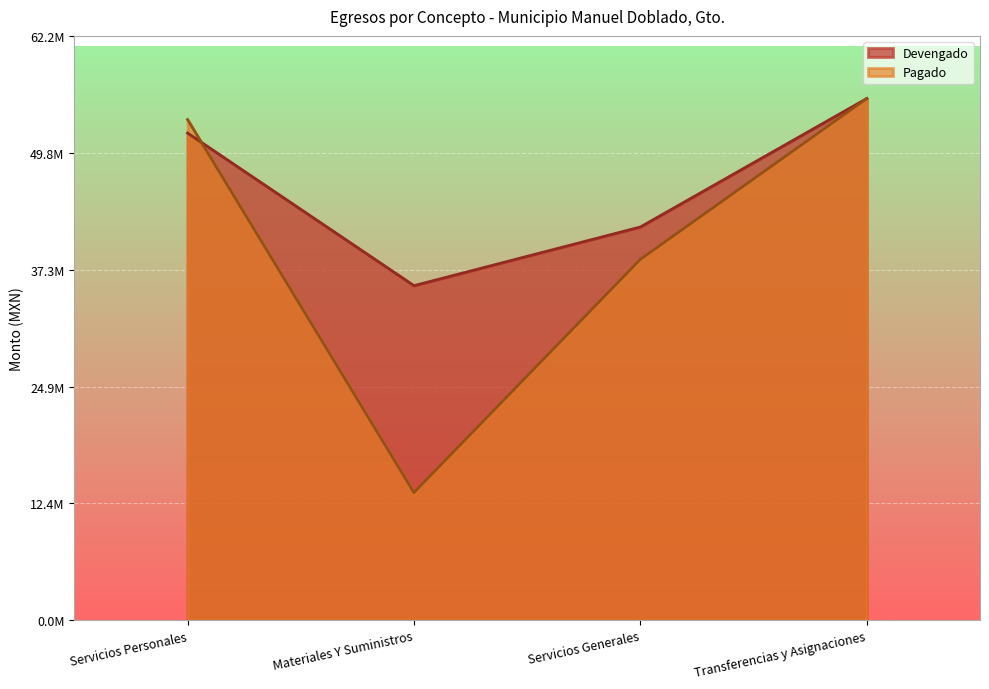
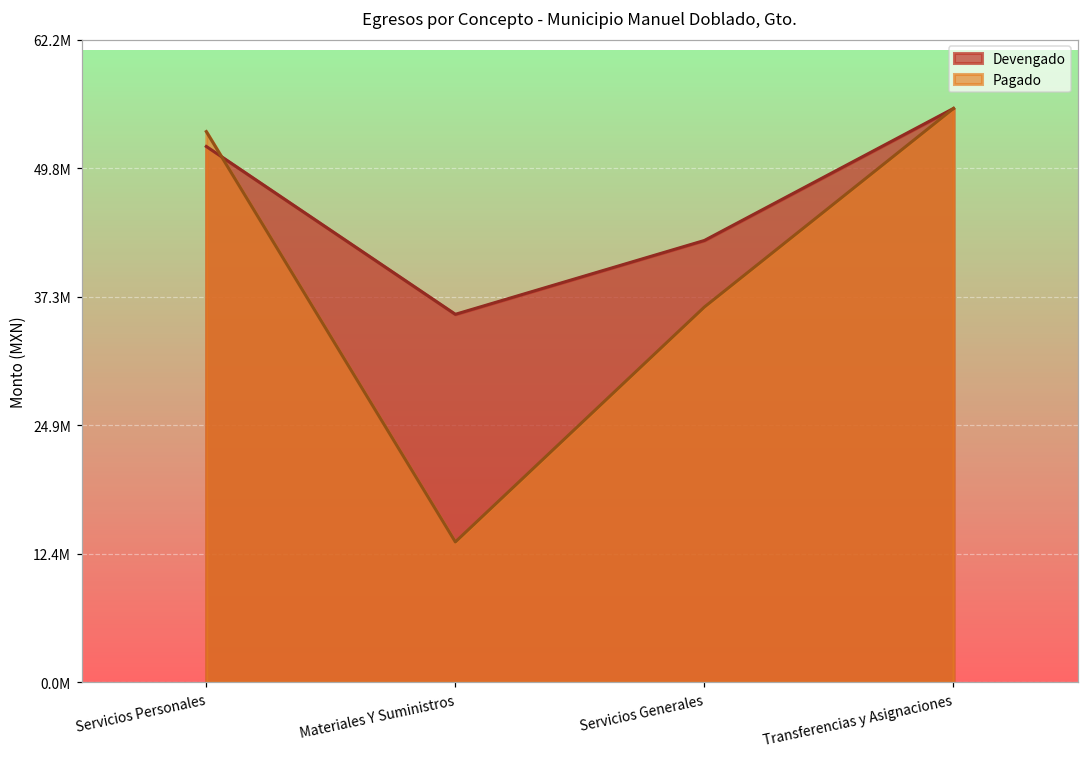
  {
    "Devengado": {
      "Servicios Personales": 52000000,
      "Materiales Y Suministros": 36000000,
-     "Servicios Generales": 42000000
+     "Servicios Generales": 43000000
    },
    "Pagado": {
      "Servicios Personales": 53000000,
      "Materiales Y Suministros": 14000000,
-     "Servicios Generales": 38000000
+     "Servicios Generales": 36000000
    }
  }
